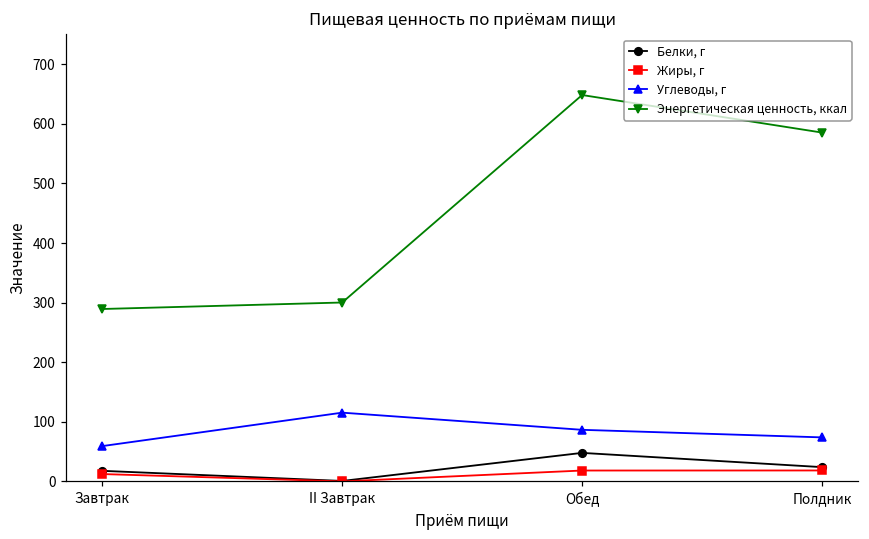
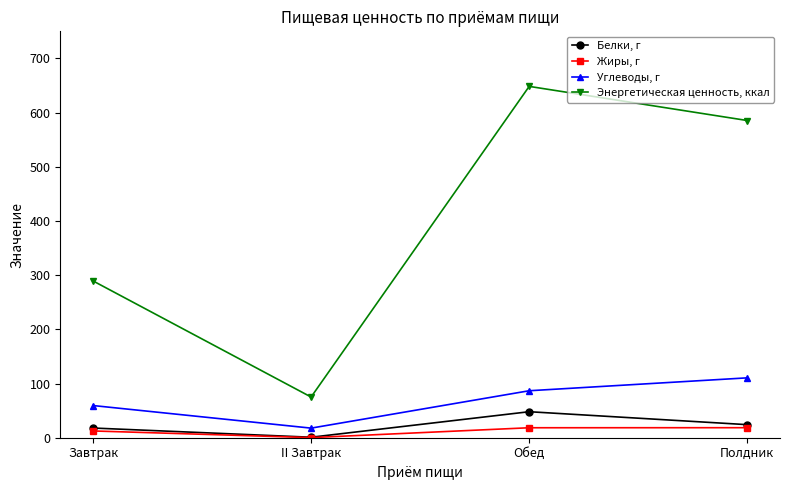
  {
    "Белки, г": {
      "Завтрак": 20,
      "Обед": 50,
      "Полдник": 20
    },
    "Жиры, г": {
      "Завтрак": 10,
      "Обед": 20,
      "Полдник": 20
    },
    "Углеводы, г": {
      "Завтрак": 60,
-     "II Завтрак": 120,
+     "II Завтрак": 20,
      "Обед": 90,
-     "Полдник": 70
+     "Полдник": 110
    },
    "Энергетическая ценность, ккал": {
      "Завтрак": 290,
-     "II Завтрак": 300,
+     "II Завтрак": 80,
      "Обед": 650,
      "Полдник": 590
    }
  }
